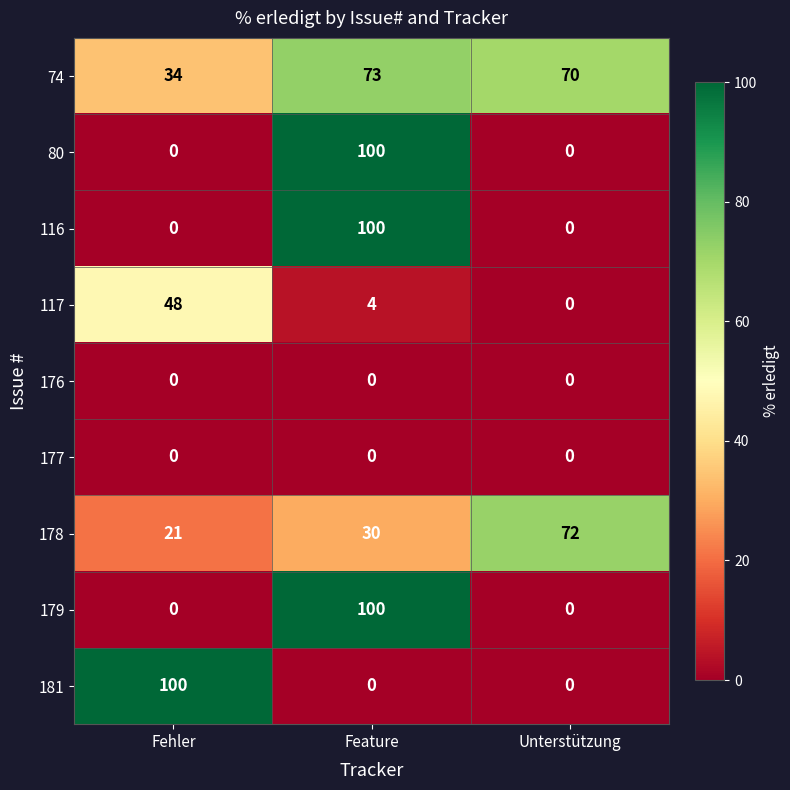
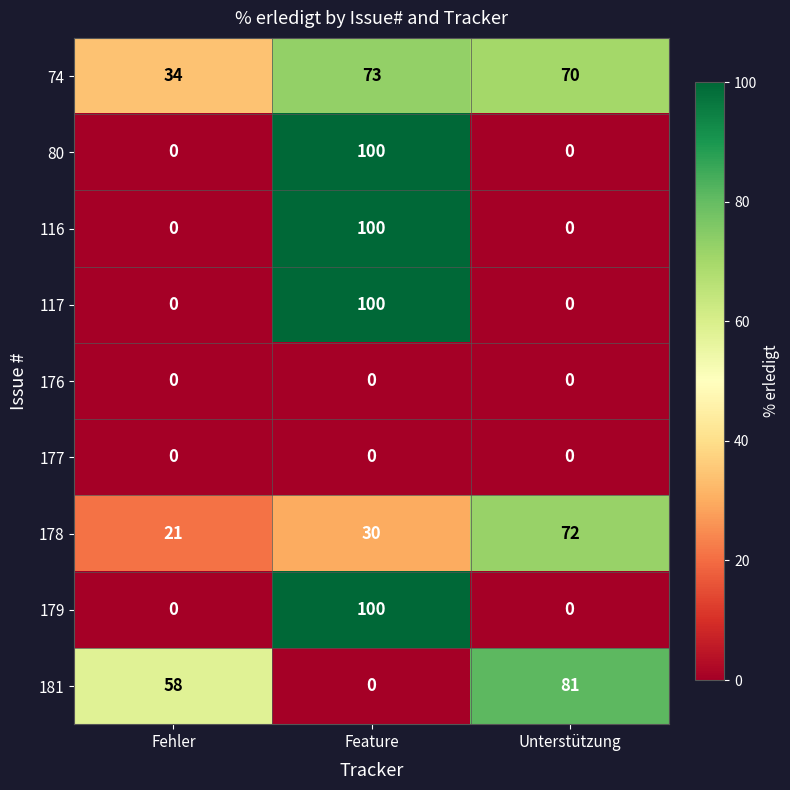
  {
    "74": {
      "Fehler": 34,
      "Feature": 73,
      "Unterstützung": 70
    },
    "80": {
      "Fehler": 0,
      "Feature": 100,
      "Unterstützung": 0
    },
    "116": {
      "Fehler": 0,
      "Feature": 100,
      "Unterstützung": 0
    },
    "117": {
-     "Fehler": 48,
-     "Feature": 4,
+     "Fehler": 0,
+     "Feature": 100,
      "Unterstützung": 0
    },
    "176": {
      "Fehler": 0,
      "Feature": 0,
      "Unterstützung": 0
    },
    "177": {
      "Fehler": 0,
      "Feature": 0,
      "Unterstützung": 0
    },
    "178": {
      "Fehler": 21,
      "Feature": 30,
      "Unterstützung": 72
    },
    "179": {
      "Fehler": 0,
      "Feature": 100,
      "Unterstützung": 0
    },
    "181": {
-     "Fehler": 100,
+     "Fehler": 58,
      "Feature": 0,
-     "Unterstützung": 0
+     "Unterstützung": 81
    }
  }
